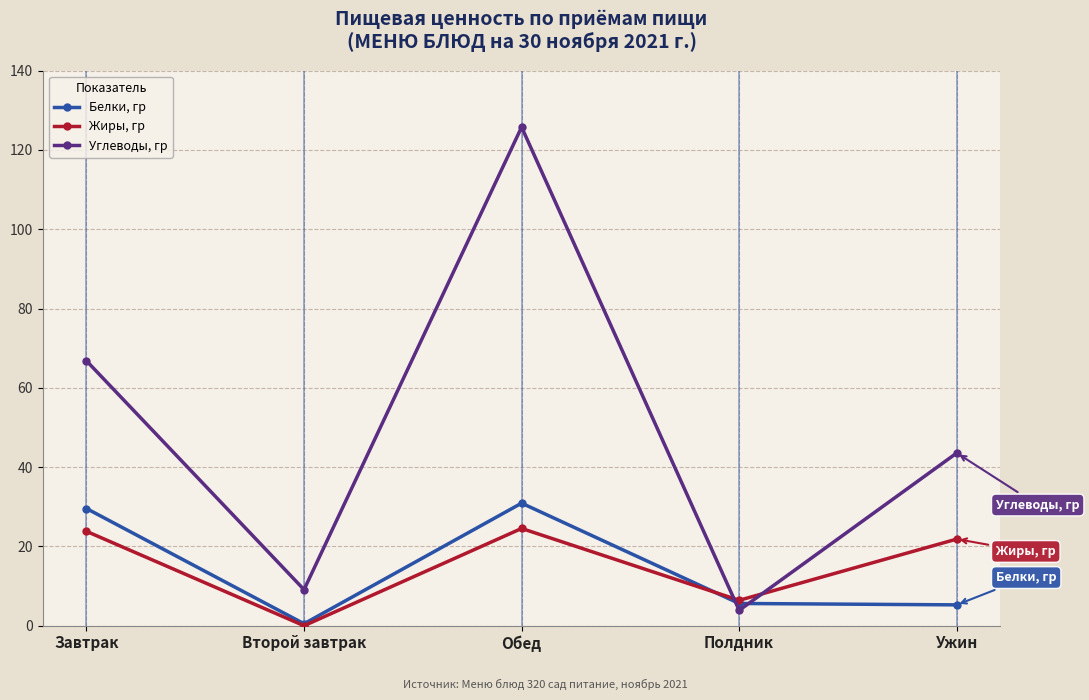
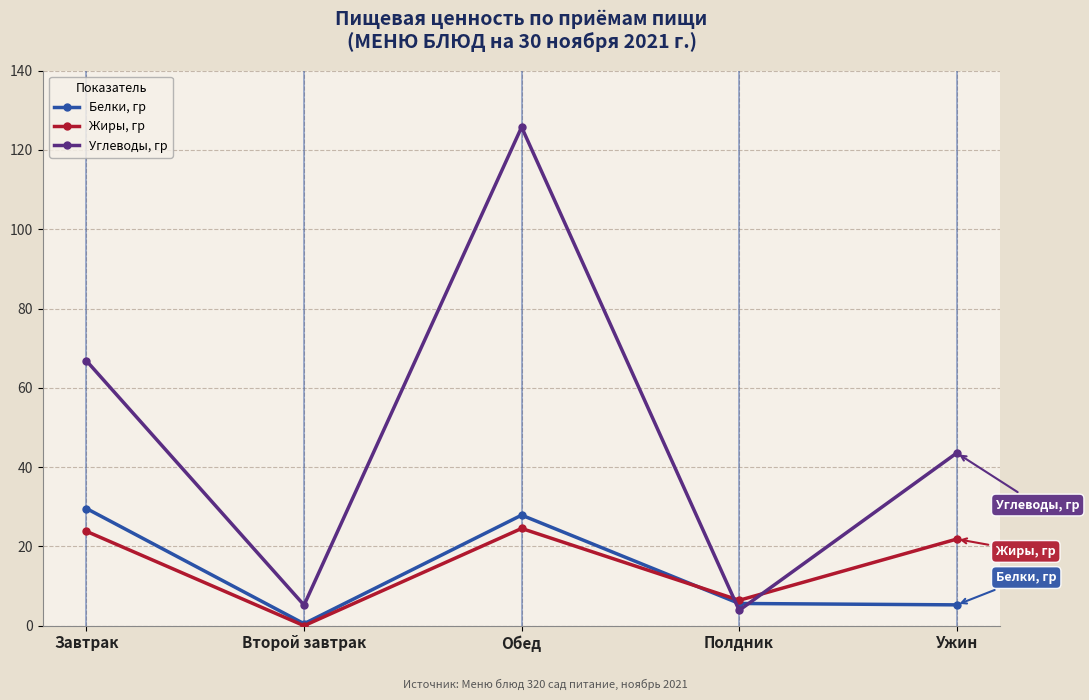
  {
    "Белки, гр": {
      "Завтрак": 30,
-     "Обед": 31,
+     "Обед": 28,
      "Полдник": 6,
      "Ужин": 5
    },
    "Жиры, гр": {
      "Завтрак": 24,
      "Обед": 25,
      "Полдник": 6,
      "Ужин": 22
    },
    "Углеводы, гр": {
      "Завтрак": 67,
-     "Второй завтрак": 9,
+     "Второй завтрак": 5,
      "Обед": 126,
      "Полдник": 4,
      "Ужин": 44
    }
  }
